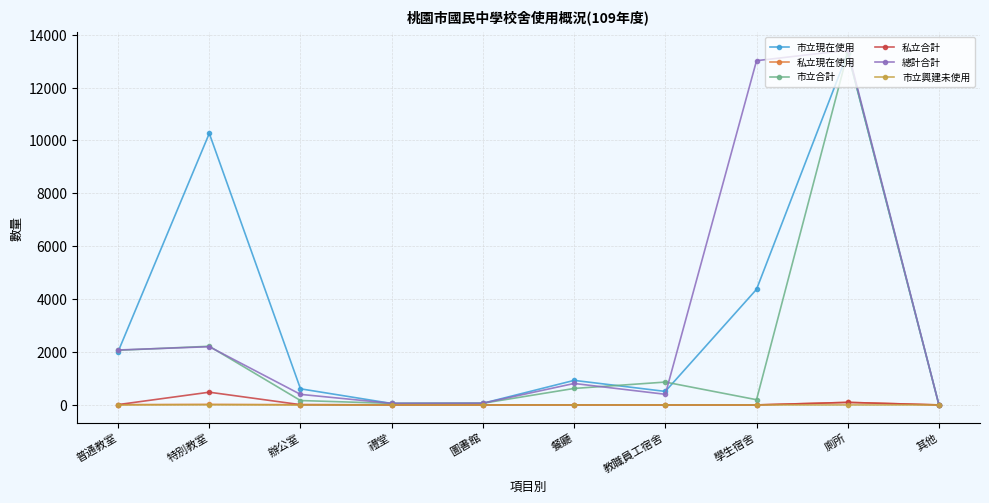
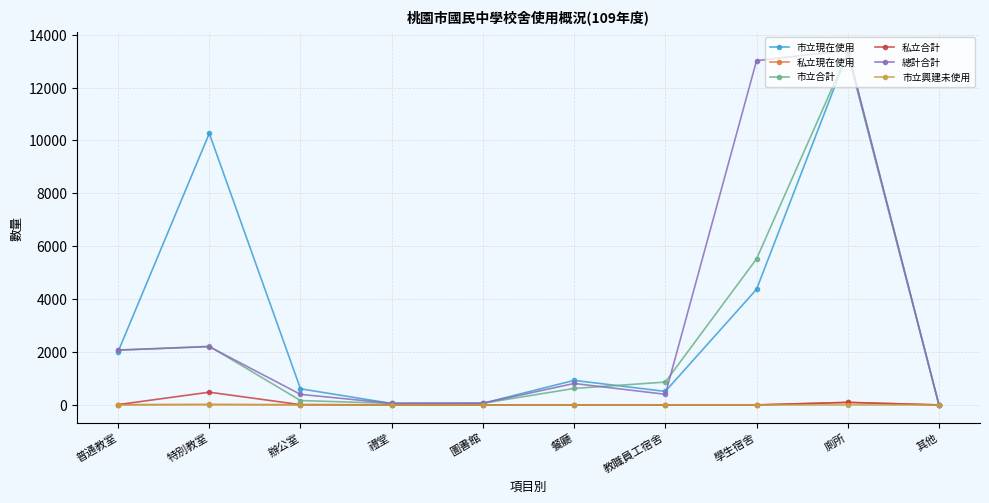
  {
    "市立現在使用": {
      "特別教室": 10300,
      "辦公室": 600,
      "餐廳": 900,
      "教職員工宿舍": 500,
      "學生宿舍": 4400
    },
    "市立合計": {
      "辦公室": 200,
      "餐廳": 600,
      "教職員工宿舍": 900,
-     "學生宿舍": 200
+     "學生宿舍": 5500
    },
    "私立合計": {
      "特別教室": 500
    },
    "總計合計": {
      "辦公室": 400,
      "餐廳": 800,
      "教職員工宿舍": 400,
      "學生宿舍": 13000
    }
  }
